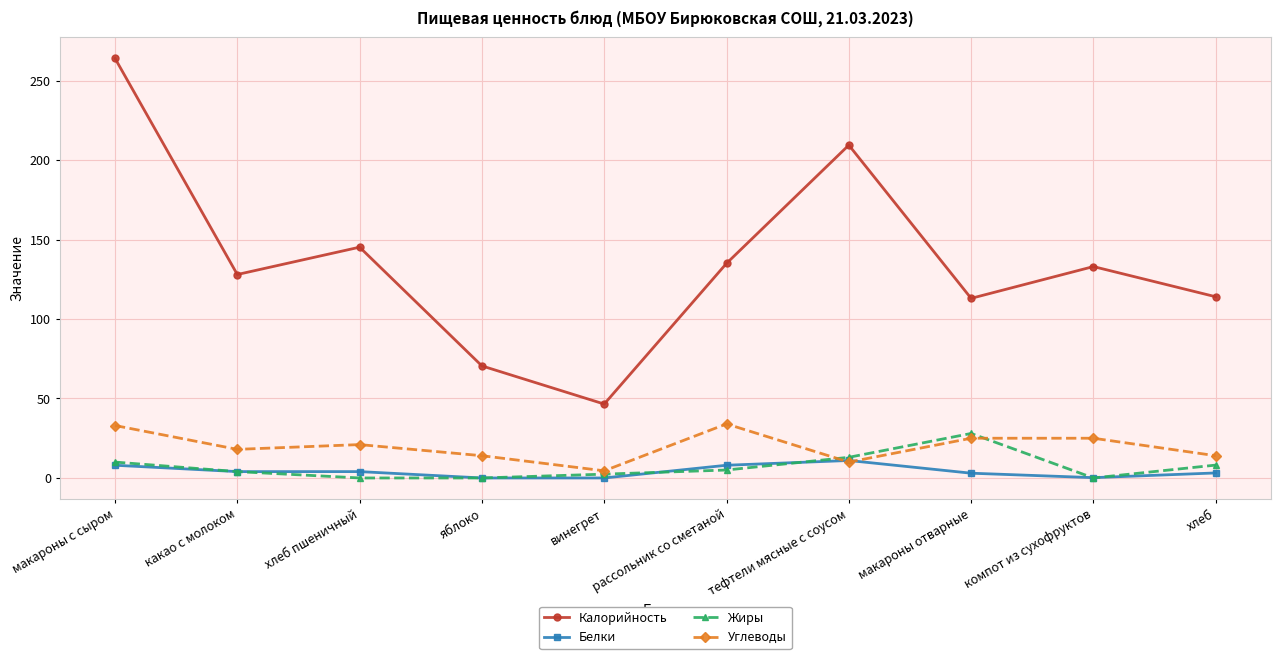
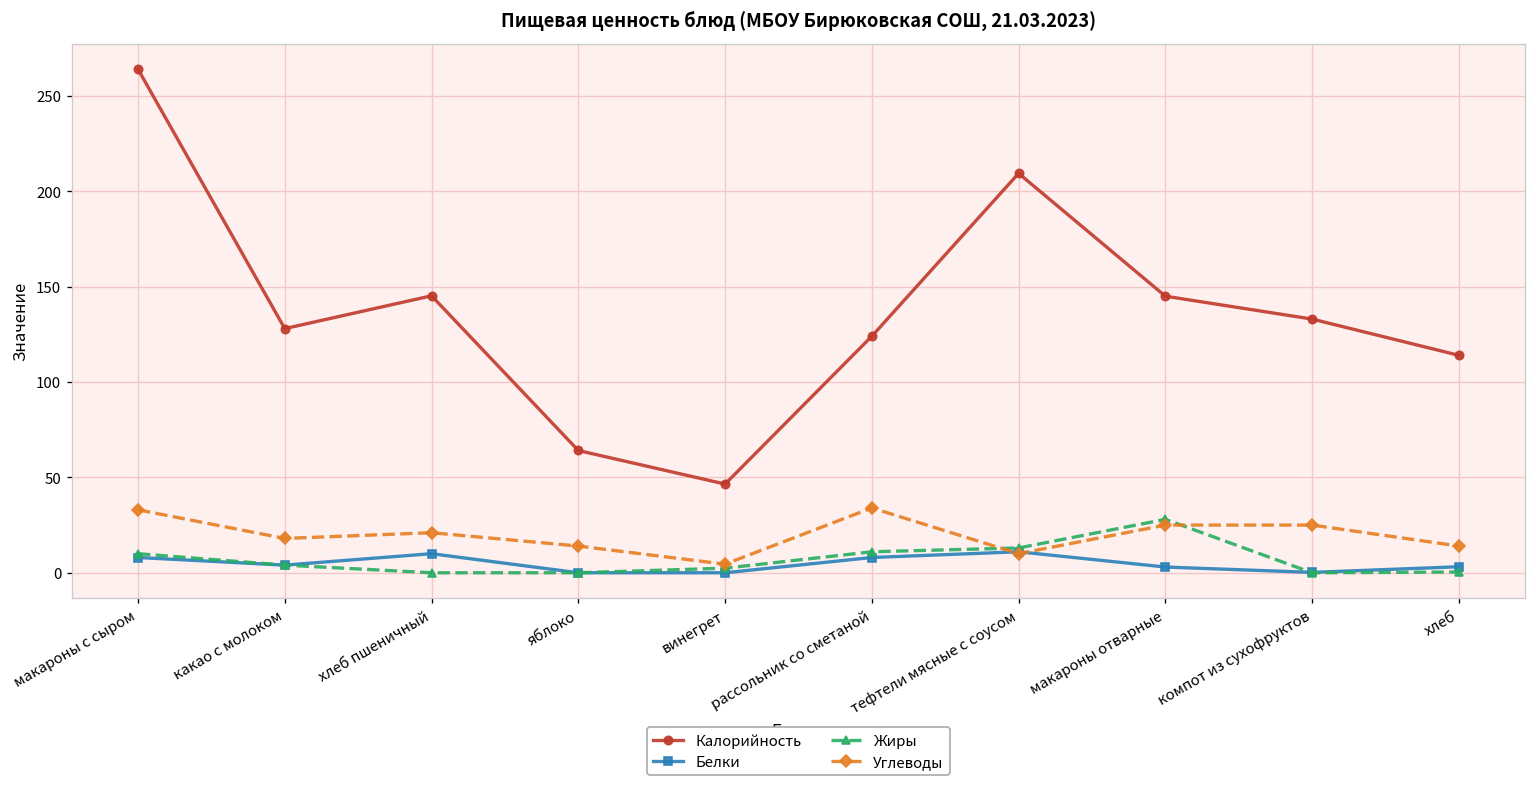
  {
    "Калорийность": {
      "макароны с сыром": 264,
      "какао с молоком": 128,
      "хлеб пшеничный": 145,
-     "яблоко": 71,
+     "яблоко": 64,
      "винегрет": 47,
-     "рассольник со сметаной": 135,
+     "рассольник со сметаной": 124,
      "тефтели мясные с соусом": 209,
-     "макароны отварные": 113,
+     "макароны отварные": 145,
      "компот из сухофруктов": 133,
      "хлеб": 114
    },
    "Белки": {
      "макароны с сыром": 8,
-     "хлеб пшеничный": 4,
+     "хлеб пшеничный": 10,
      "винегрет": 0,
      "рассольник со сметаной": 8,
      "макароны отварные": 3,
      "хлеб": 3
    },
    "Жиры": {
      "макароны с сыром": 10,
      "хлеб пшеничный": 0,
      "винегрет": 2,
-     "рассольник со сметаной": 5,
+     "рассольник со сметаной": 11,
      "тефтели мясные с соусом": 13,
      "макароны отварные": 28,
-     "хлеб": 8
+     "хлеб": 0
    },
    "Углеводы": {
      "макароны с сыром": 33,
      "какао с молоком": 18,
      "хлеб пшеничный": 21,
      "яблоко": 14,
      "винегрет": 5,
      "рассольник со сметаной": 34,
      "макароны отварные": 25,
      "компот из сухофруктов": 25,
      "хлеб": 14
    }
  }
